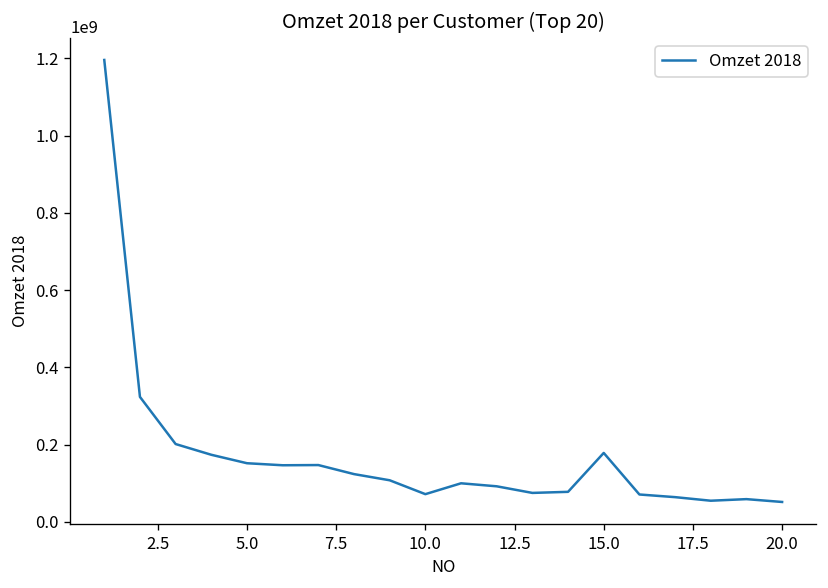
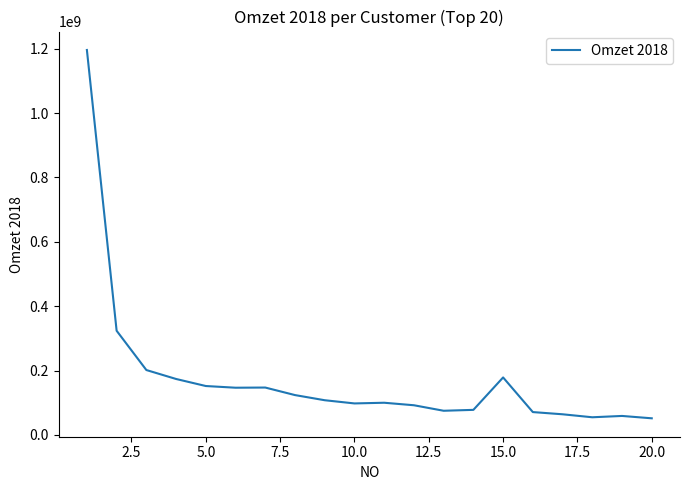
  {
    "5.0": 150000000,
-   "10.0": 70000000,
+   "10.0": 100000000,
    "15.0": 180000000,
    "20.0": 50000000
  }
